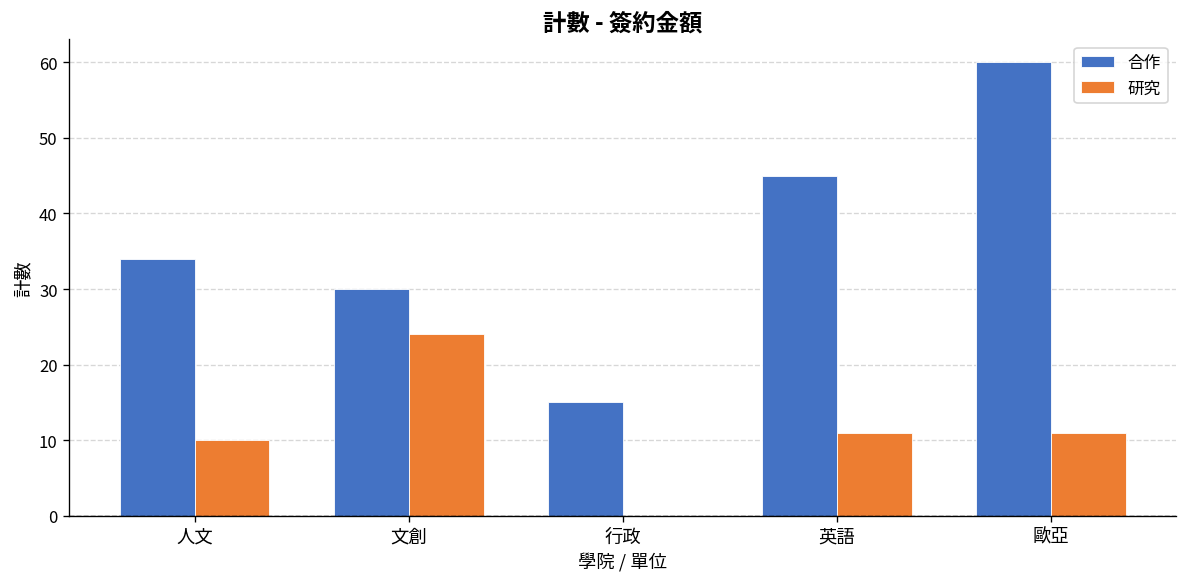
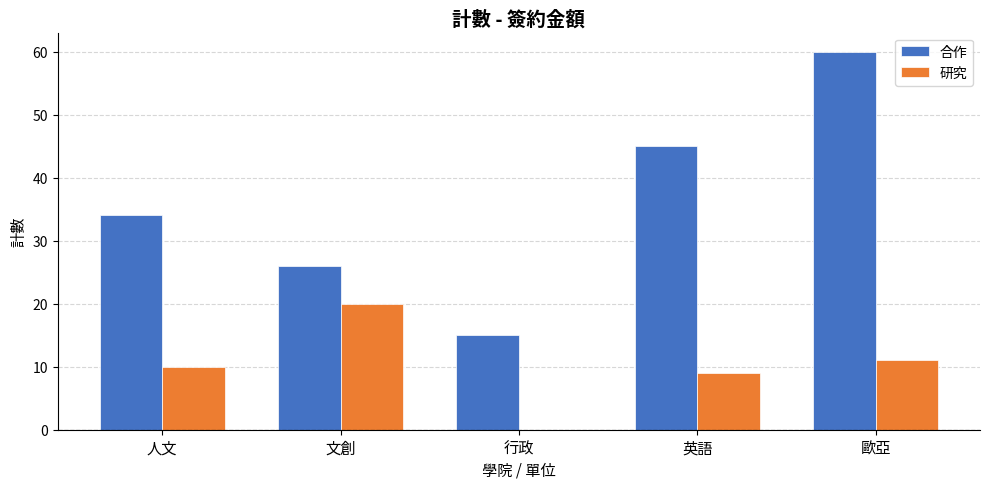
  {
    "合作": {
      "人文": 34,
-     "文創": 30,
+     "文創": 26,
      "行政": 15,
      "英語": 45,
      "歐亞": 60
    },
    "研究": {
      "人文": 10,
-     "文創": 24,
+     "文創": 20,
      "行政": 0,
-     "英語": 11,
+     "英語": 9,
      "歐亞": 11
    }
  }
